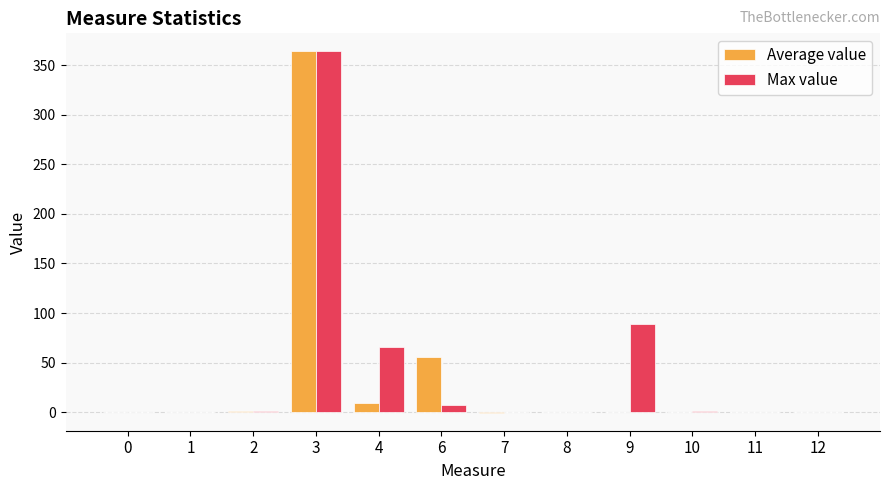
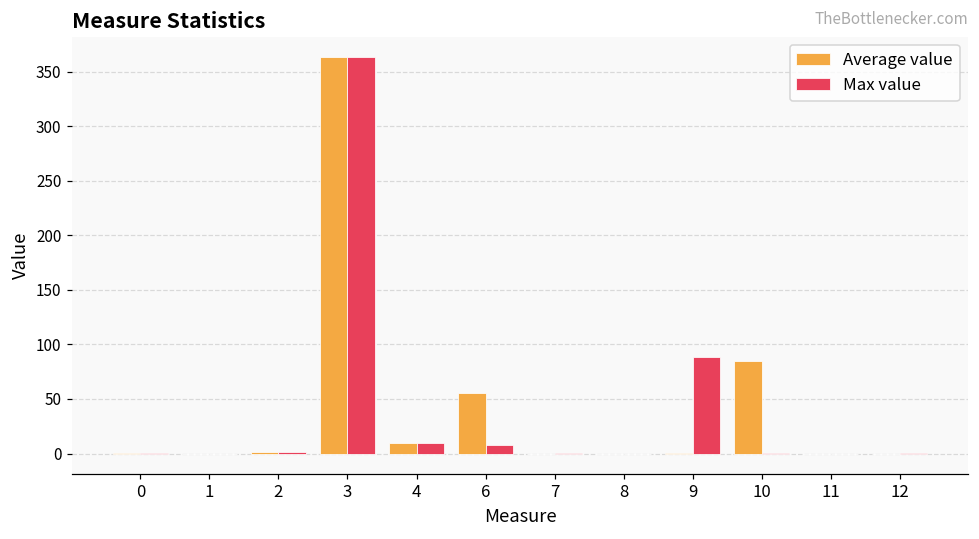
  {
    "Average value": {
      "3": 360,
      "4": 10,
      "6": 60,
-     "10": 0
+     "10": 90
    },
    "Max value": {
      "3": 360,
-     "4": 70,
+     "4": 10,
      "6": 10,
      "9": 90
    }
  }
